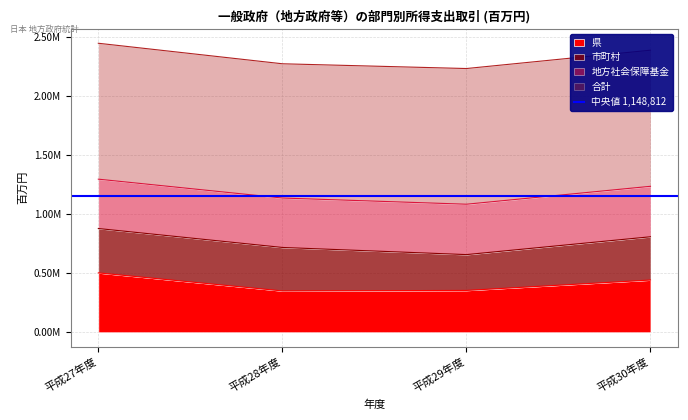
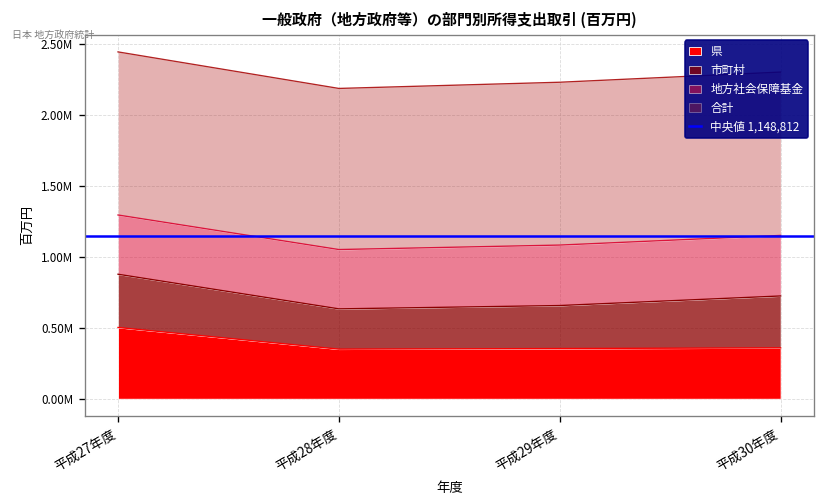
  {
    "県": {
      "平成27年度": 500000,
      "平成28年度": 350000,
      "平成29年度": 350000,
-     "平成30年度": 440000
+     "平成30年度": 360000
    },
    "市町村": {
      "平成27年度": 380000,
-     "平成28年度": 370000,
+     "平成28年度": 280000,
      "平成29年度": 300000,
      "平成30年度": 370000
    }
  }
